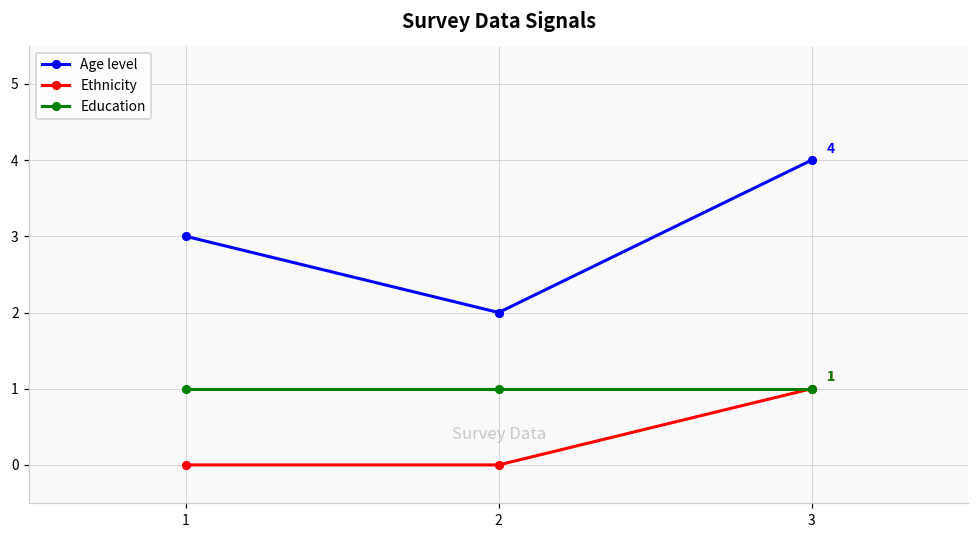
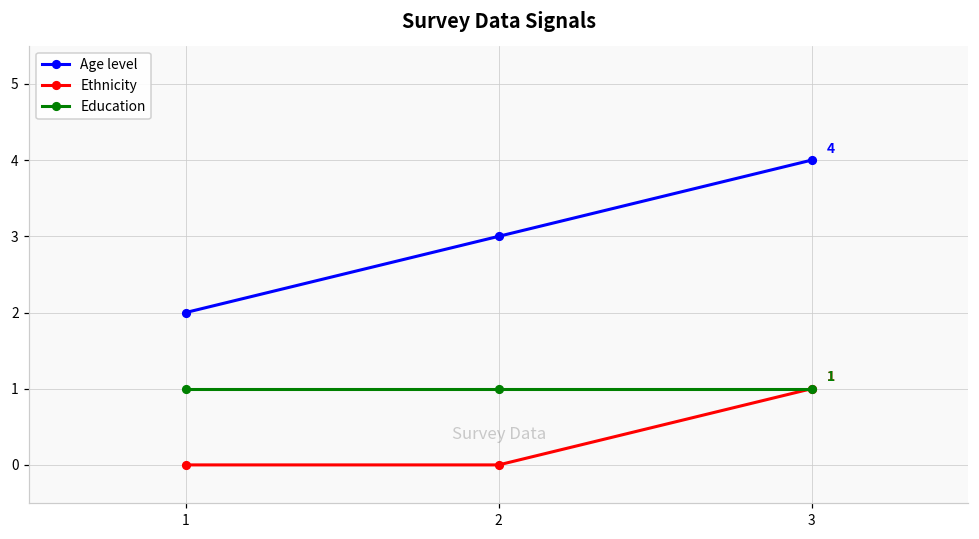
  {
    "Age level": {
-     "1": 3,
-     "2": 2
+     "1": 2,
+     "2": 3
    },
    "Ethnicity": {
      "1": 0,
      "2": 0
    },
    "Education": {
      "1": 1,
      "2": 1
    }
  }
